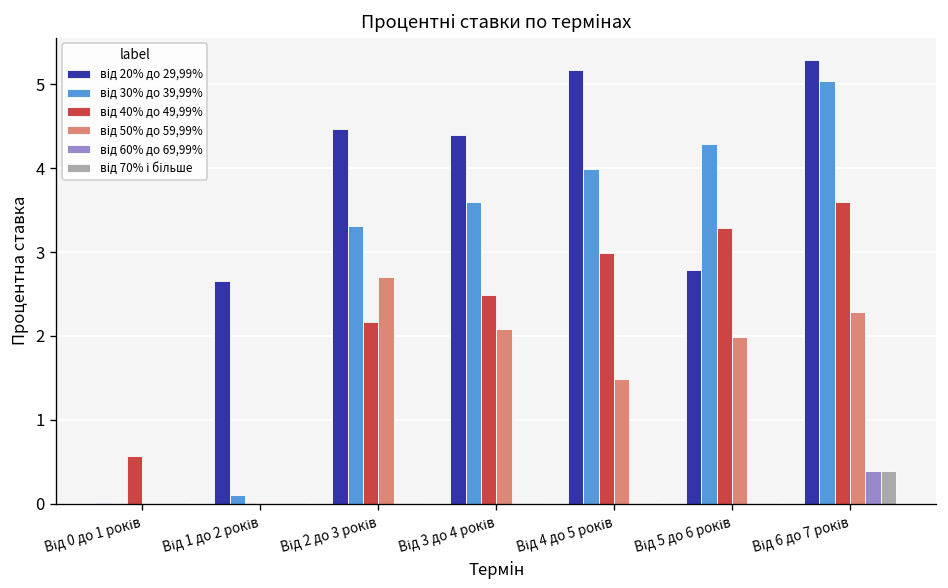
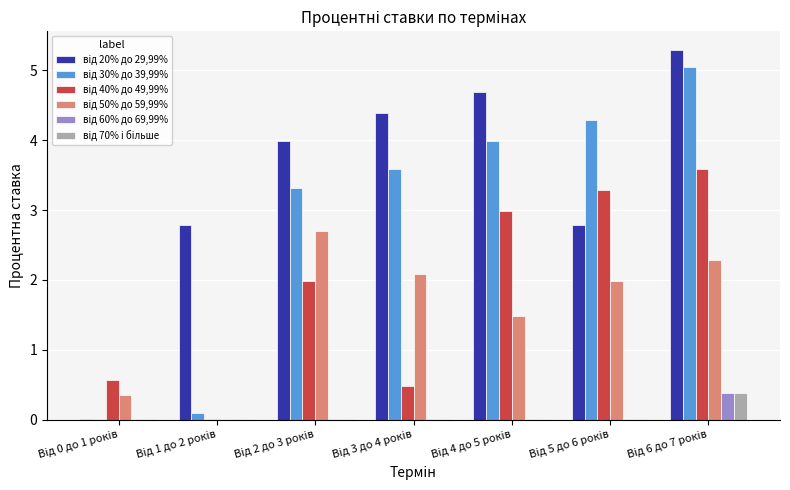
  {
    "від 20% до 29,99%": {
-     "Від 1 до 2 років": 2.7,
-     "Від 2 до 3 років": 4.5,
+     "Від 1 до 2 років": 2.8,
+     "Від 2 до 3 років": 4.0,
      "Від 3 до 4 років": 4.4,
-     "Від 4 до 5 років": 5.2,
+     "Від 4 до 5 років": 4.7,
      "Від 5 до 6 років": 2.8,
      "Від 6 до 7 років": 5.3
    },
    "від 30% до 39,99%": {
      "Від 1 до 2 років": 0.1,
      "Від 2 до 3 років": 3.3,
      "Від 3 до 4 років": 3.6,
      "Від 4 до 5 років": 4.0,
      "Від 5 до 6 років": 4.3,
      "Від 6 до 7 років": 5.0
    },
    "від 40% до 49,99%": {
      "Від 0 до 1 років": 0.6,
-     "Від 2 до 3 років": 2.2,
-     "Від 3 до 4 років": 2.5,
+     "Від 2 до 3 років": 2.0,
+     "Від 3 до 4 років": 0.5,
      "Від 4 до 5 років": 3.0,
      "Від 5 до 6 років": 3.3,
      "Від 6 до 7 років": 3.6
    },
    "від 50% до 59,99%": {
-     "Від 0 до 1 років": 0.0,
+     "Від 0 до 1 років": 0.4,
      "Від 2 до 3 років": 2.7,
      "Від 3 до 4 років": 2.1,
      "Від 4 до 5 років": 1.5,
      "Від 5 до 6 років": 2.0,
      "Від 6 до 7 років": 2.3
    }
  }
